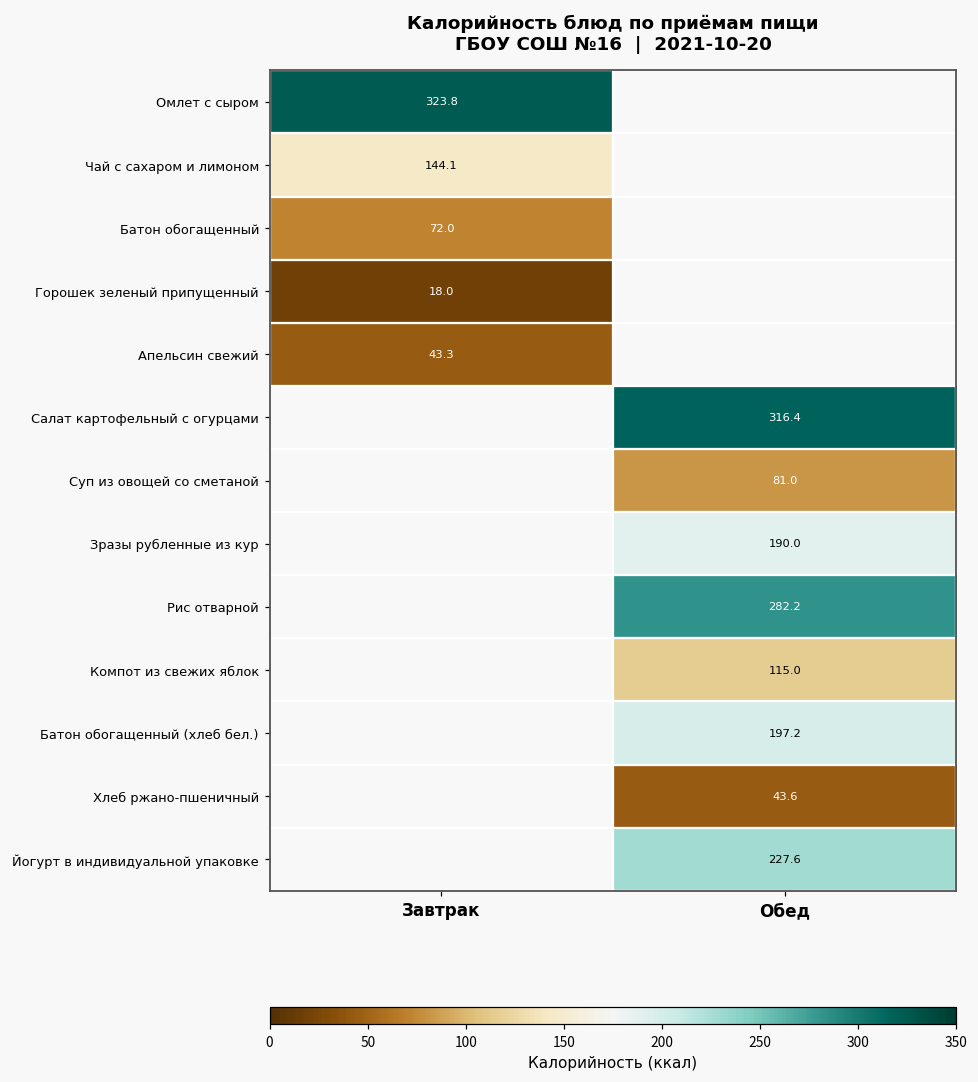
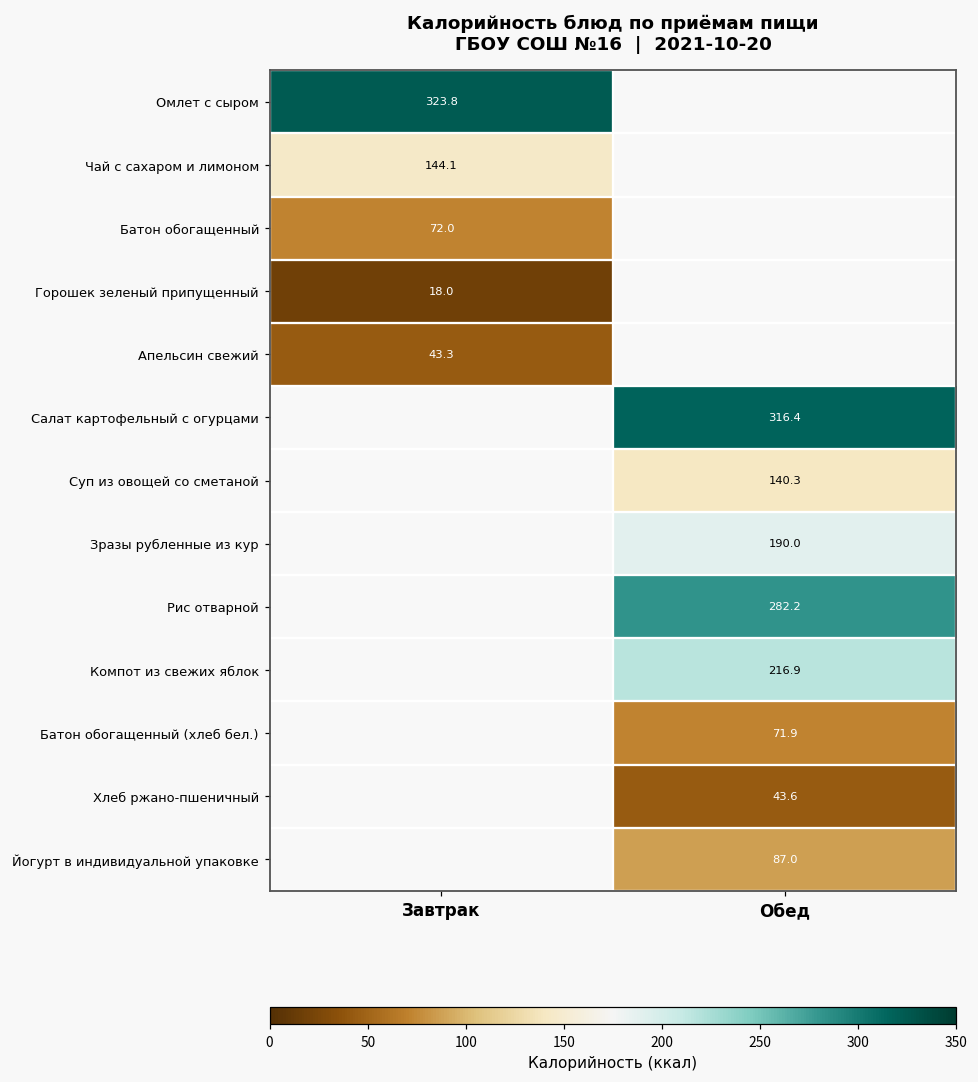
  {
    "Омлет с сыром": {
      "Завтрак": 323.8
    },
    "Чай с сахаром и лимоном": {
      "Завтрак": 144.1
    },
    "Батон обогащенный": {
      "Завтрак": 72.0
    },
    "Горошек зеленый припущенный": {
      "Завтрак": 18.0
    },
    "Апельсин свежий": {
      "Завтрак": 43.3
    },
    "Салат картофельный с огурцами": {
      "Обед": 316.4
    },
    "Суп из овощей со сметаной": {
-     "Обед": 81.0
+     "Обед": 140.3
    },
    "Зразы рубленные из кур": {
      "Обед": 190.0
    },
    "Рис отварной": {
      "Обед": 282.2
    },
    "Компот из свежих яблок": {
-     "Обед": 115.0
+     "Обед": 216.9
    },
    "Батон обогащенный (хлеб бел.)": {
-     "Обед": 197.2
+     "Обед": 71.9
    },
    "Хлеб ржано-пшеничный": {
      "Обед": 43.6
    },
    "Йогурт в индивидуальной упаковке": {
-     "Обед": 227.6
+     "Обед": 87.0
    }
  }
